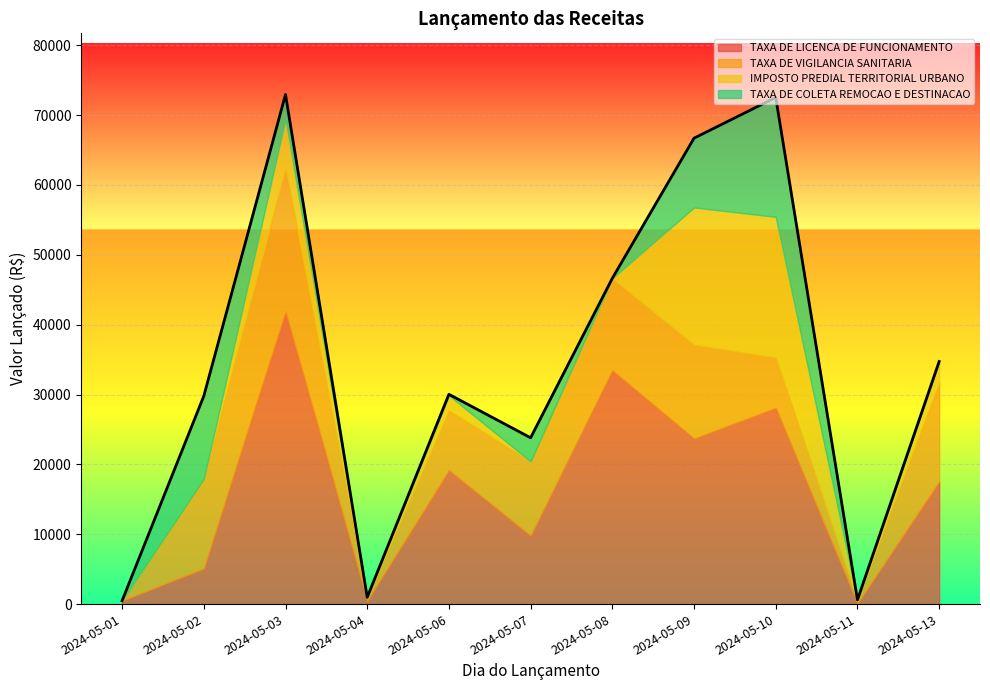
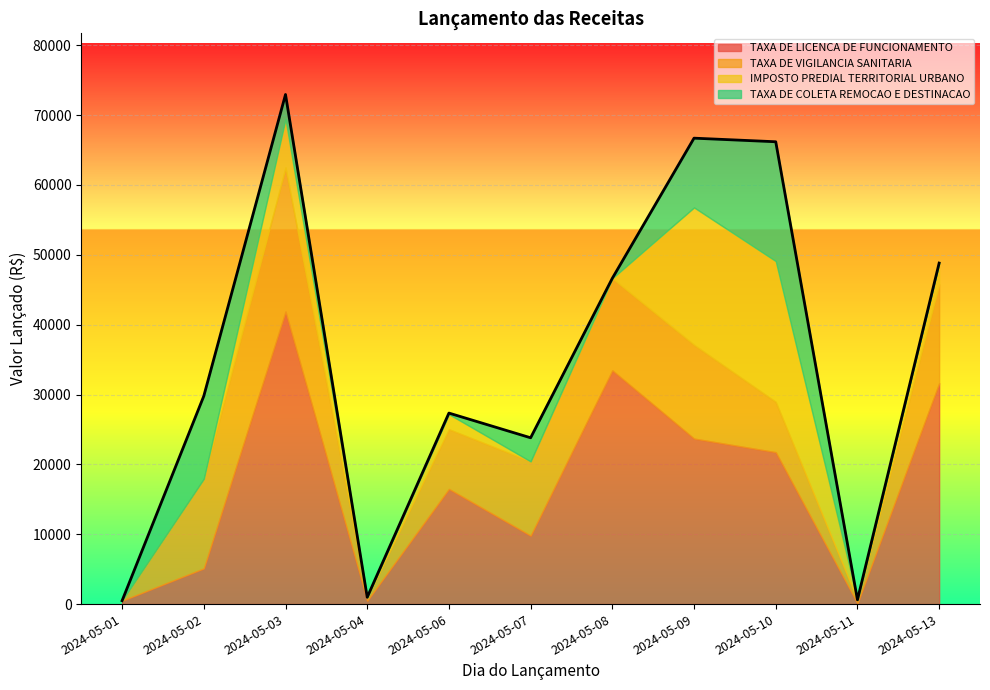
  {
    "TAXA DE LICENCA DE FUNCIONAMENTO": {
      "2024-05-02": 5000,
      "2024-05-03": 42000,
      "2024-05-04": 0,
-     "2024-05-06": 19000,
+     "2024-05-06": 16000,
      "2024-05-07": 10000,
      "2024-05-08": 33000,
      "2024-05-09": 24000,
-     "2024-05-10": 28000,
-     "2024-05-13": 18000
+     "2024-05-10": 22000,
+     "2024-05-13": 32000
    },
    "TAXA DE COLETA REMOCAO E DESTINACAO": {
      "2024-05-02": 12000,
      "2024-05-03": 4000,
      "2024-05-07": 3000,
      "2024-05-09": 10000
    }
  }
